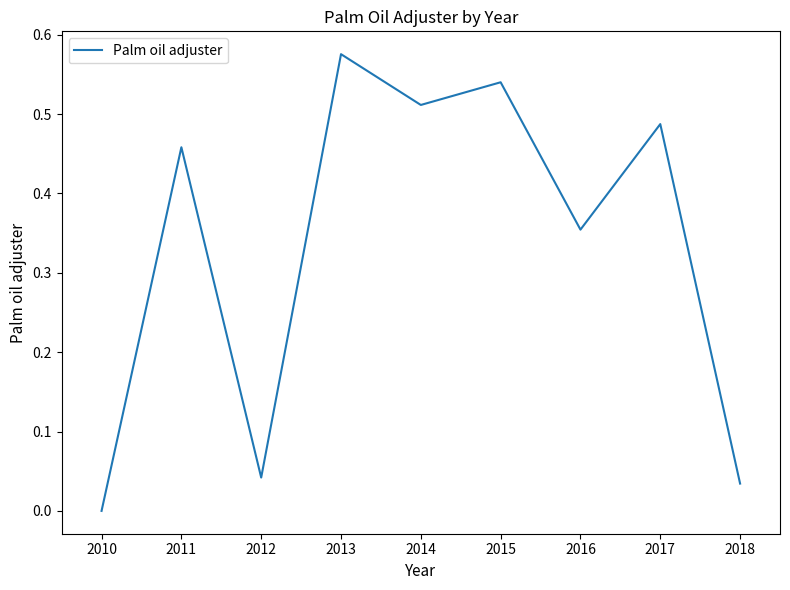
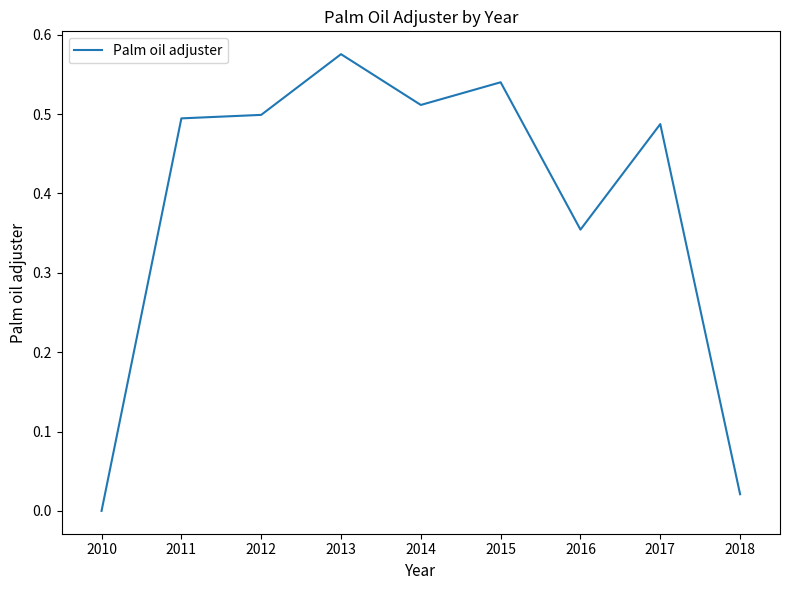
  {
    "2010": 0.00,
-   "2011": 0.46,
-   "2012": 0.04,
+   "2011": 0.49,
+   "2012": 0.50,
    "2013": 0.58,
    "2014": 0.51,
    "2015": 0.54,
    "2016": 0.35,
    "2017": 0.49,
-   "2018": 0.03
+   "2018": 0.02
  }
